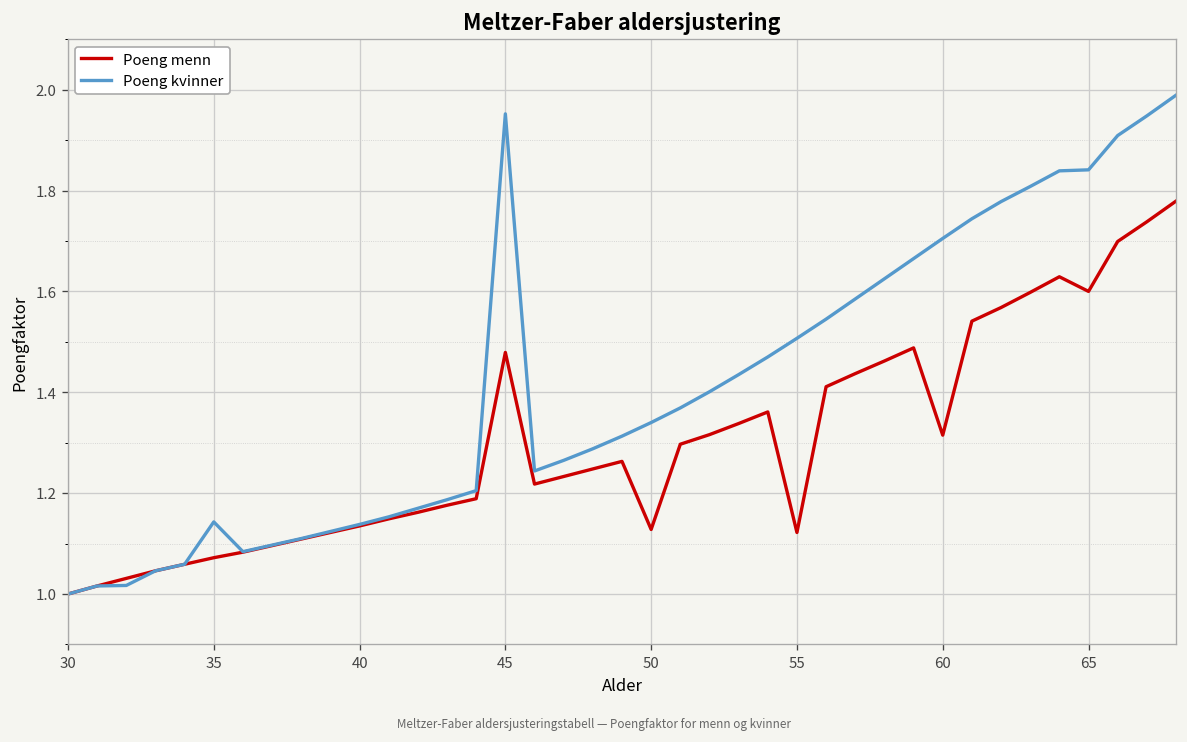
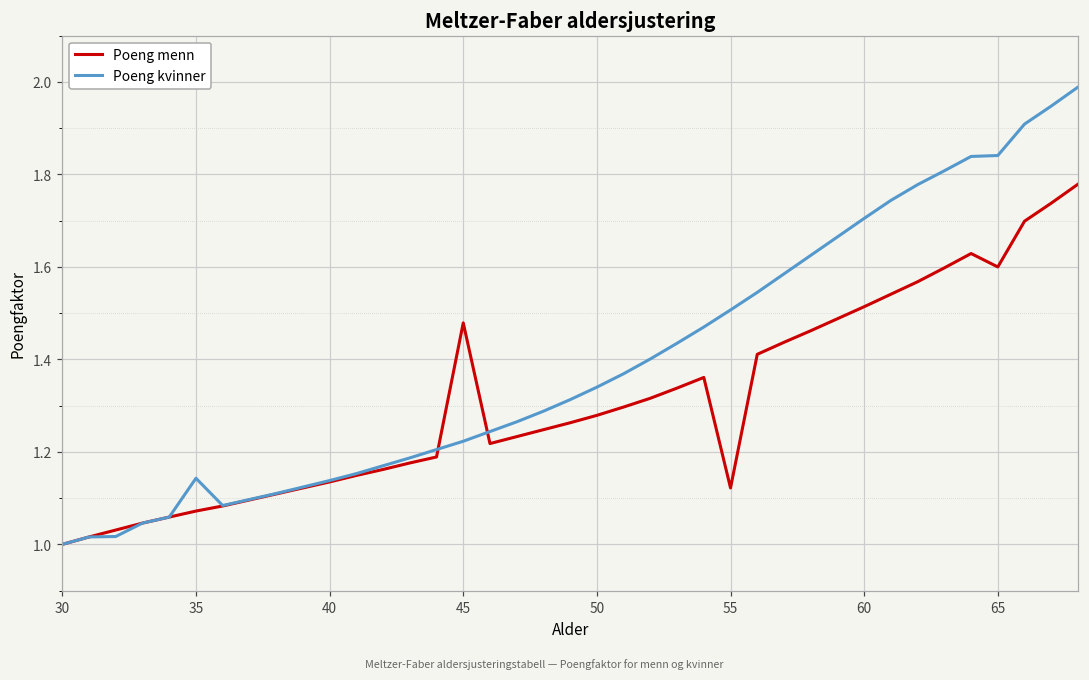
  {
    "Poeng menn": {
      "35": 1.07,
      "45": 1.48,
-     "50": 1.13,
+     "50": 1.28,
      "55": 1.12,
-     "60": 1.32,
+     "60": 1.51,
      "65": 1.60
    },
    "Poeng kvinner": {
      "35": 1.14,
-     "45": 1.95,
+     "45": 1.22,
      "50": 1.34,
      "55": 1.51,
      "60": 1.71,
      "65": 1.84
    }
  }
